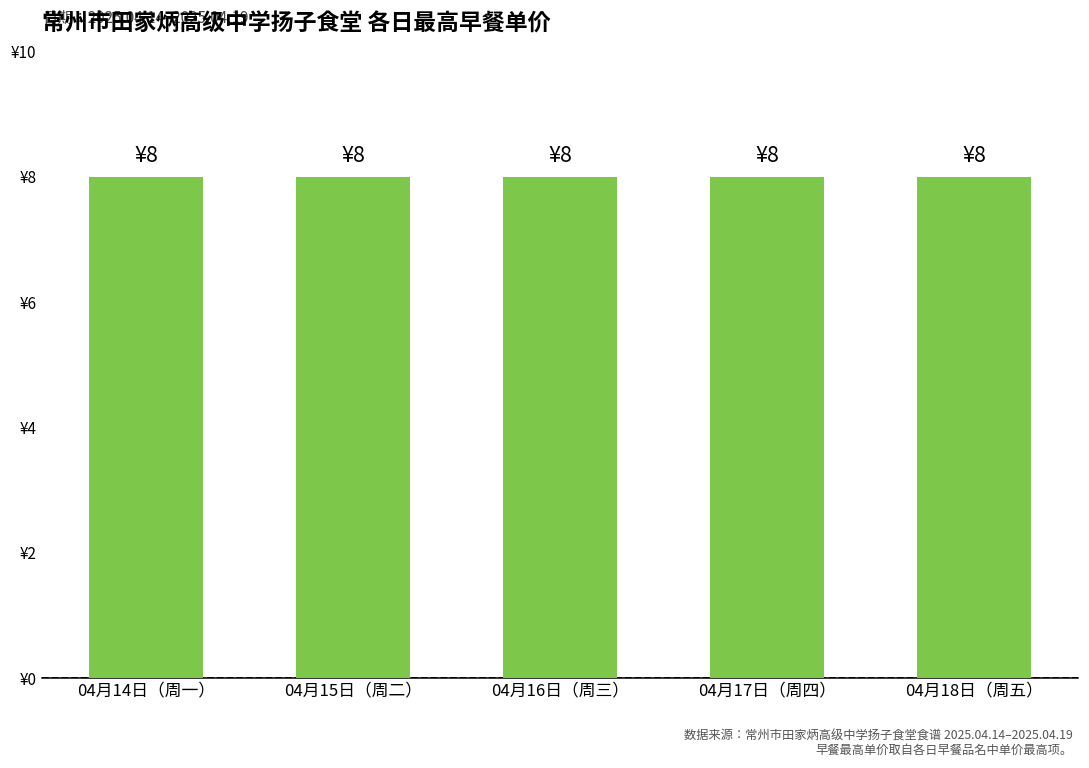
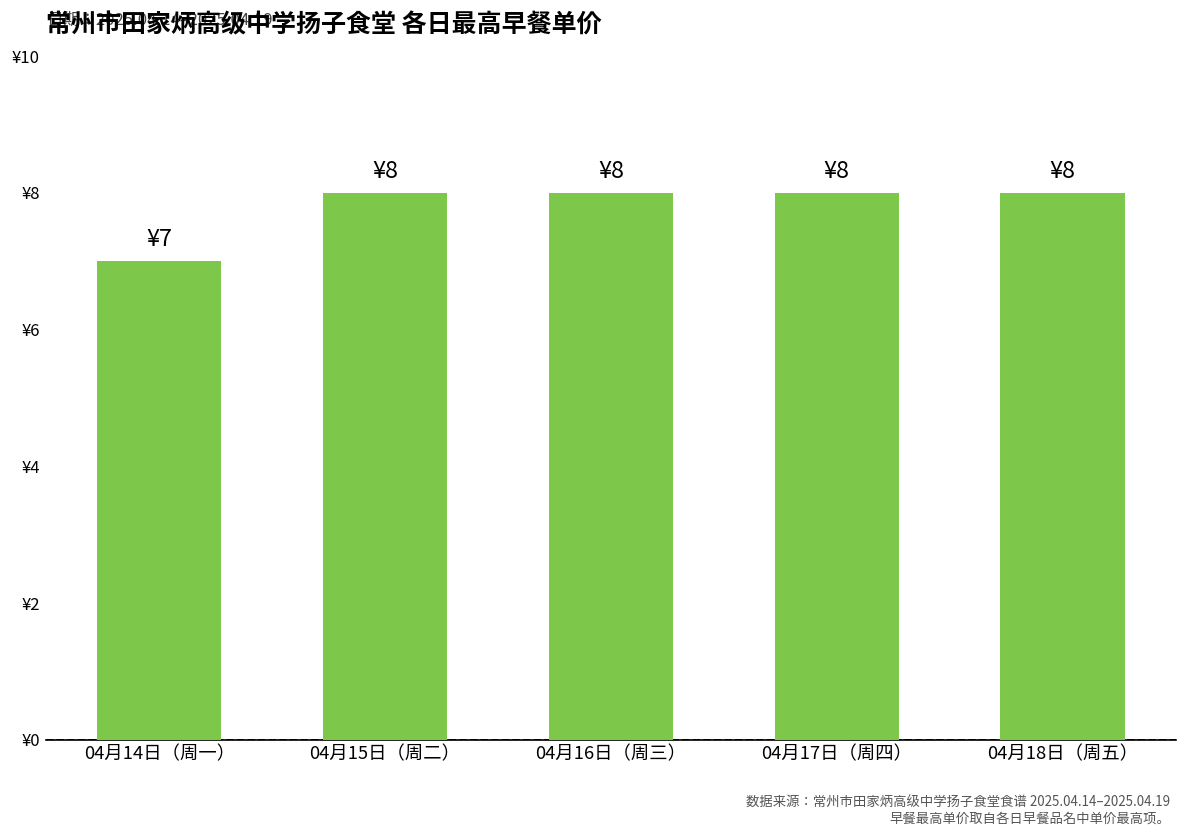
  {
-   "04月14日（周一）": "¥8",
+   "04月14日（周一）": "¥7",
    "04月15日（周二）": "¥8",
    "04月16日（周三）": "¥8",
    "04月17日（周四）": "¥8",
    "04月18日（周五）": "¥8"
  }
